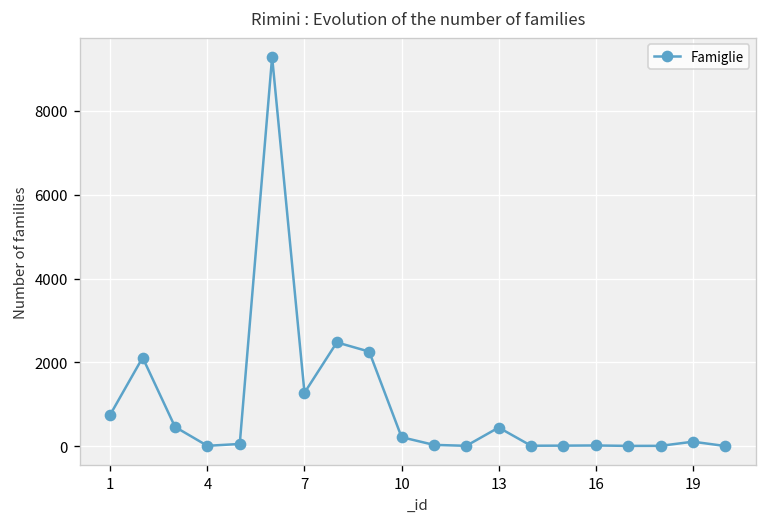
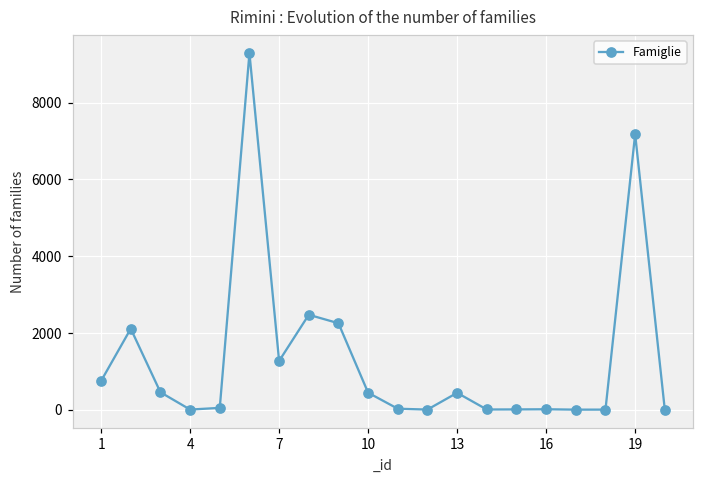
  {
    "1": 800,
    "4": 0,
    "7": 1300,
-   "10": 200,
+   "10": 400,
    "13": 400,
    "16": 0,
-   "19": 100
+   "19": 7200
  }
